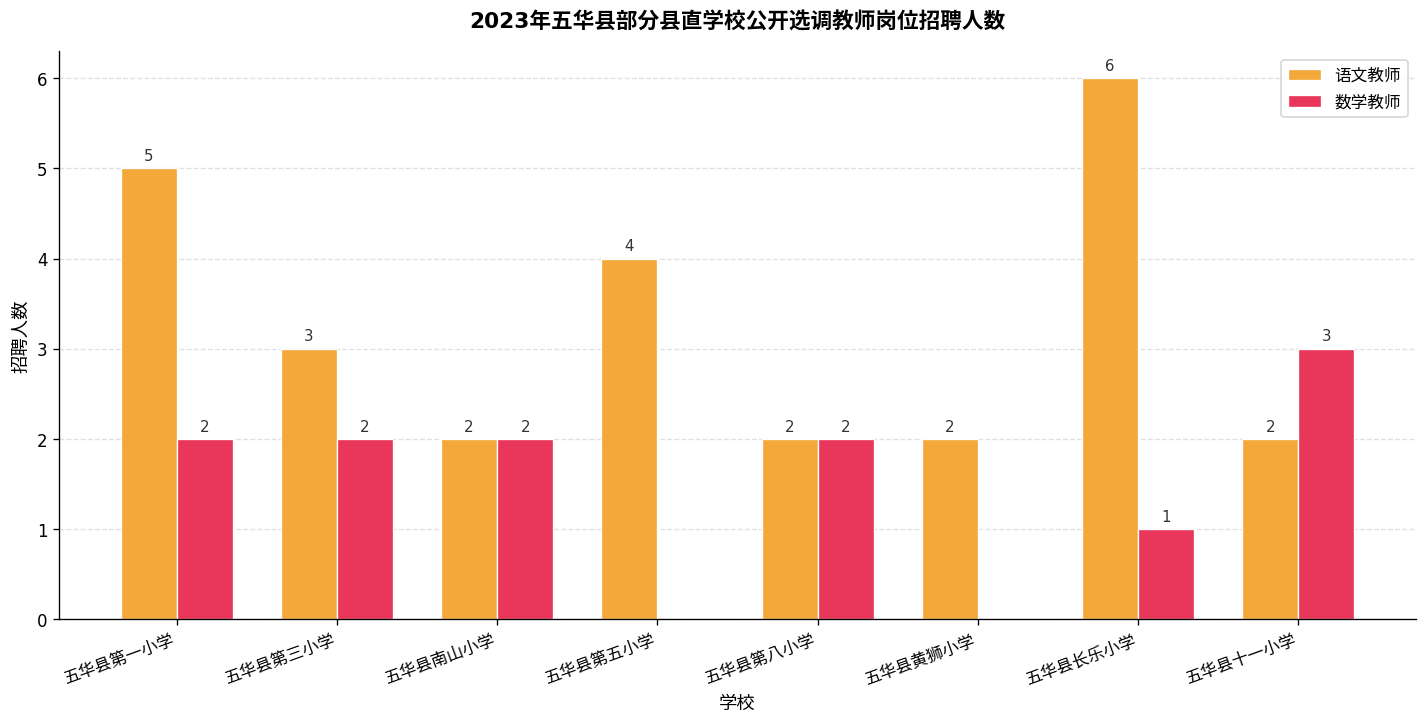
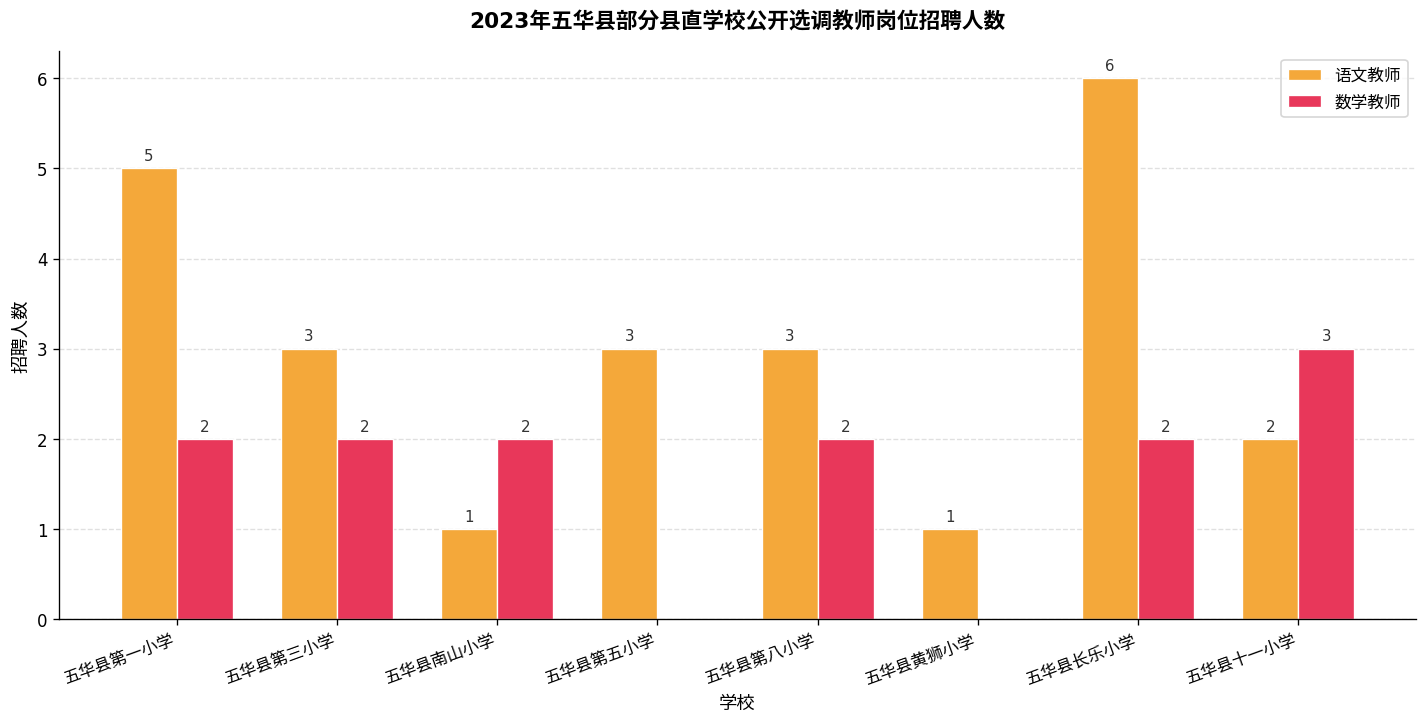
  {
    "语文教师": {
      "五华县第一小学": 5,
      "五华县第三小学": 3,
-     "五华县南山小学": 2,
-     "五华县第五小学": 4,
-     "五华县第八小学": 2,
-     "五华县黄狮小学": 2,
+     "五华县南山小学": 1,
+     "五华县第五小学": 3,
+     "五华县第八小学": 3,
+     "五华县黄狮小学": 1,
      "五华县长乐小学": 6,
      "五华县十一小学": 2
    },
    "数学教师": {
      "五华县第一小学": 2,
      "五华县第三小学": 2,
      "五华县南山小学": 2,
      "五华县第八小学": 2,
-     "五华县长乐小学": 1,
+     "五华县长乐小学": 2,
      "五华县十一小学": 3
    }
  }
